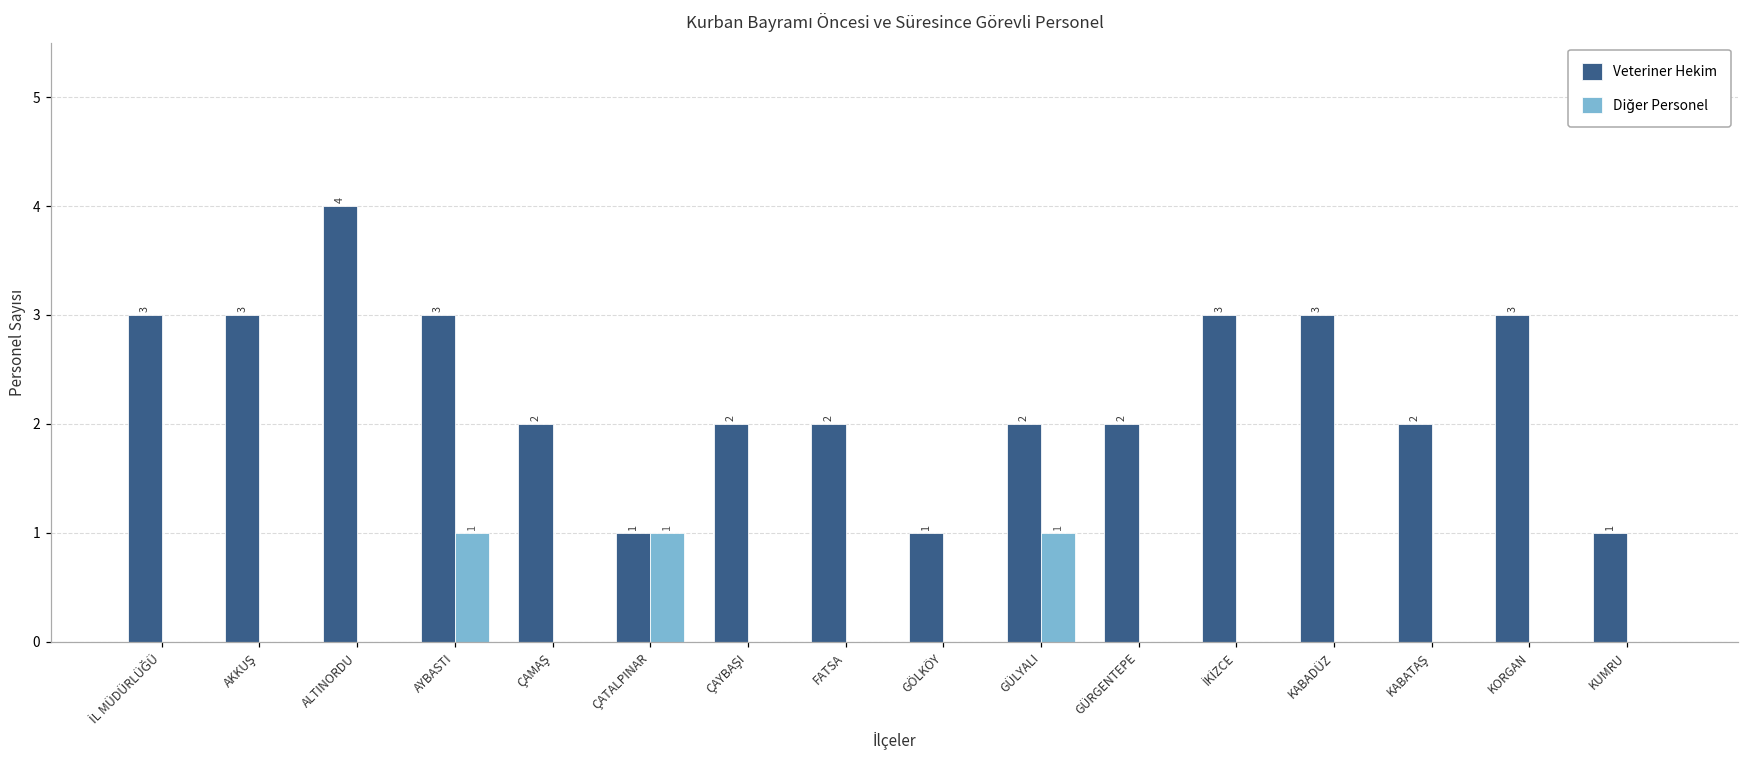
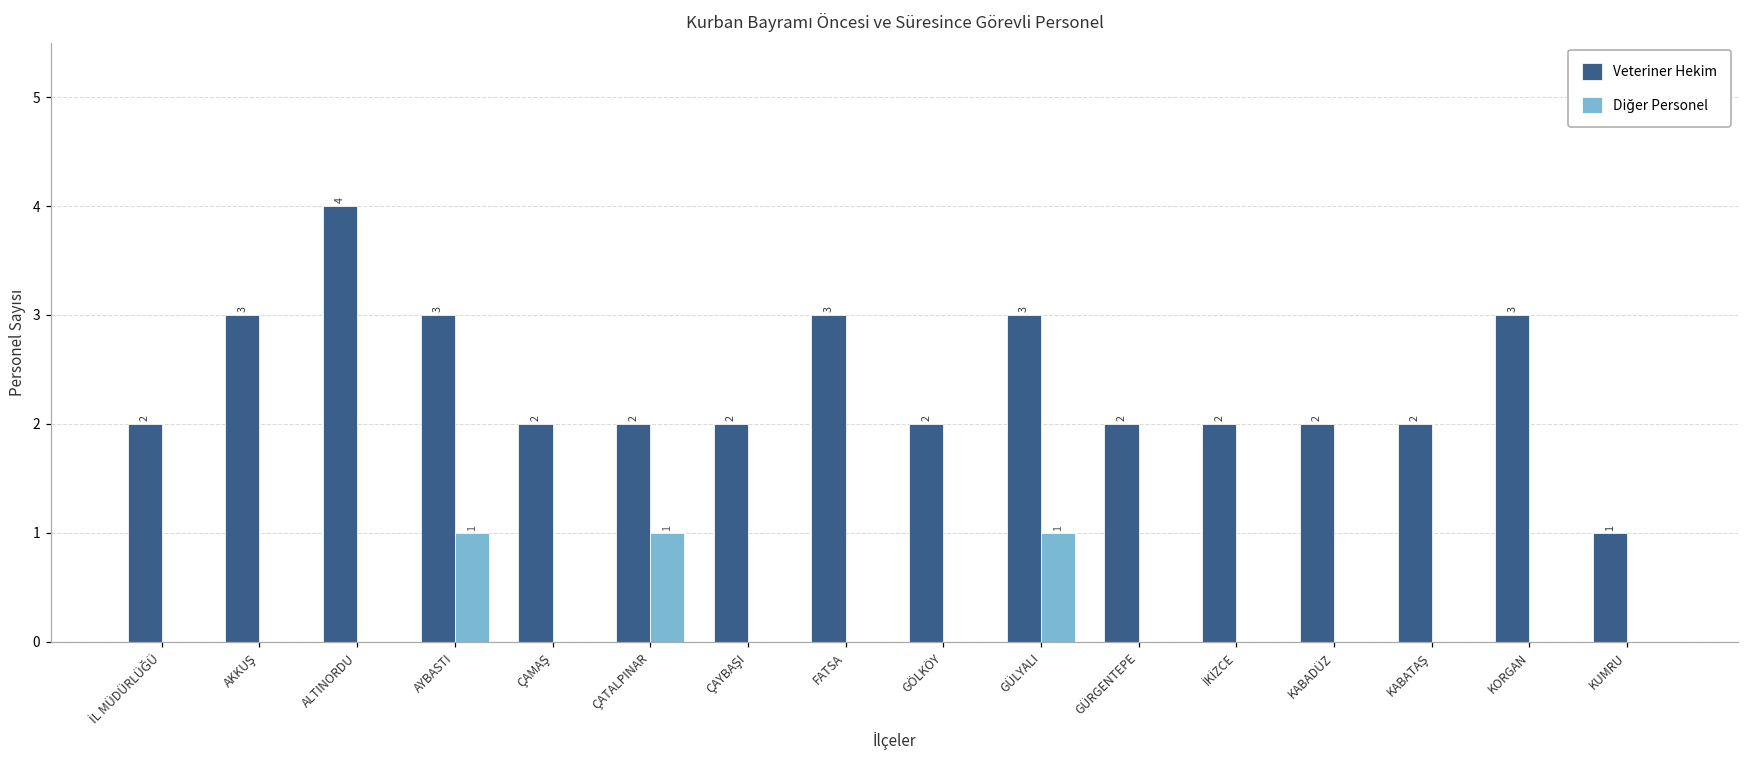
  {
    "Veteriner Hekim": {
-     "İL MÜDÜRLÜĞÜ": 3,
+     "İL MÜDÜRLÜĞÜ": 2,
      "AKKUŞ": 3,
      "ALTINORDU": 4,
      "AYBASTI": 3,
      "ÇAMAŞ": 2,
-     "ÇATALPINAR": 1,
+     "ÇATALPINAR": 2,
      "ÇAYBAŞI": 2,
-     "FATSA": 2,
-     "GÖLKÖY": 1,
-     "GÜLYALI": 2,
+     "FATSA": 3,
+     "GÖLKÖY": 2,
+     "GÜLYALI": 3,
      "GÜRGENTEPE": 2,
-     "İKİZCE": 3,
-     "KABADÜZ": 3,
+     "İKİZCE": 2,
+     "KABADÜZ": 2,
      "KABATAŞ": 2,
      "KORGAN": 3,
      "KUMRU": 1
    },
    "Diğer Personel": {
      "AYBASTI": 1,
      "ÇATALPINAR": 1,
      "GÜLYALI": 1
    }
  }
